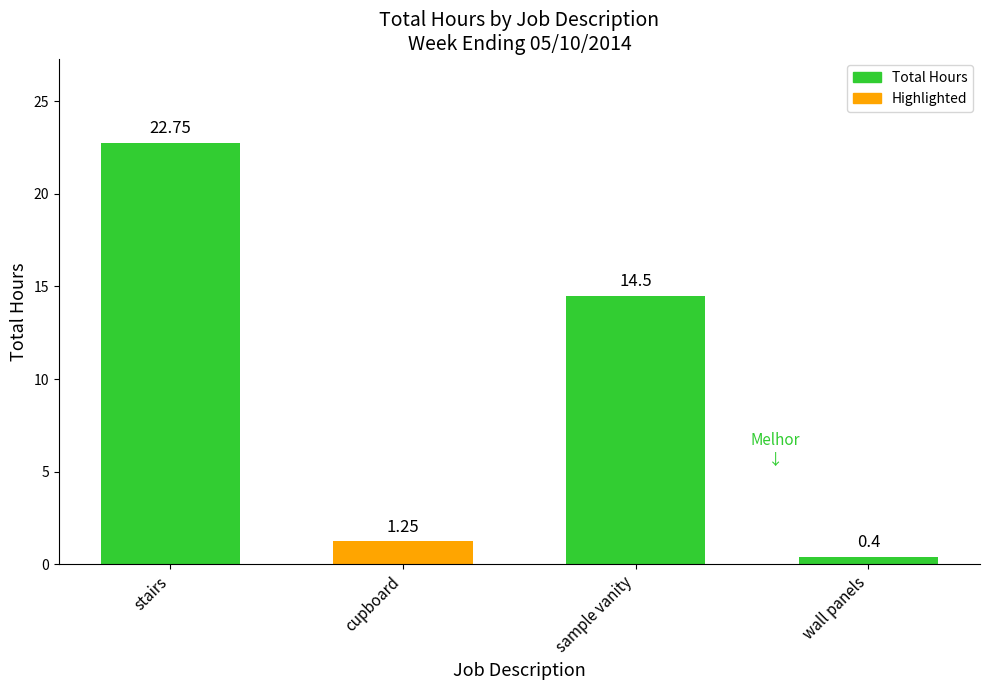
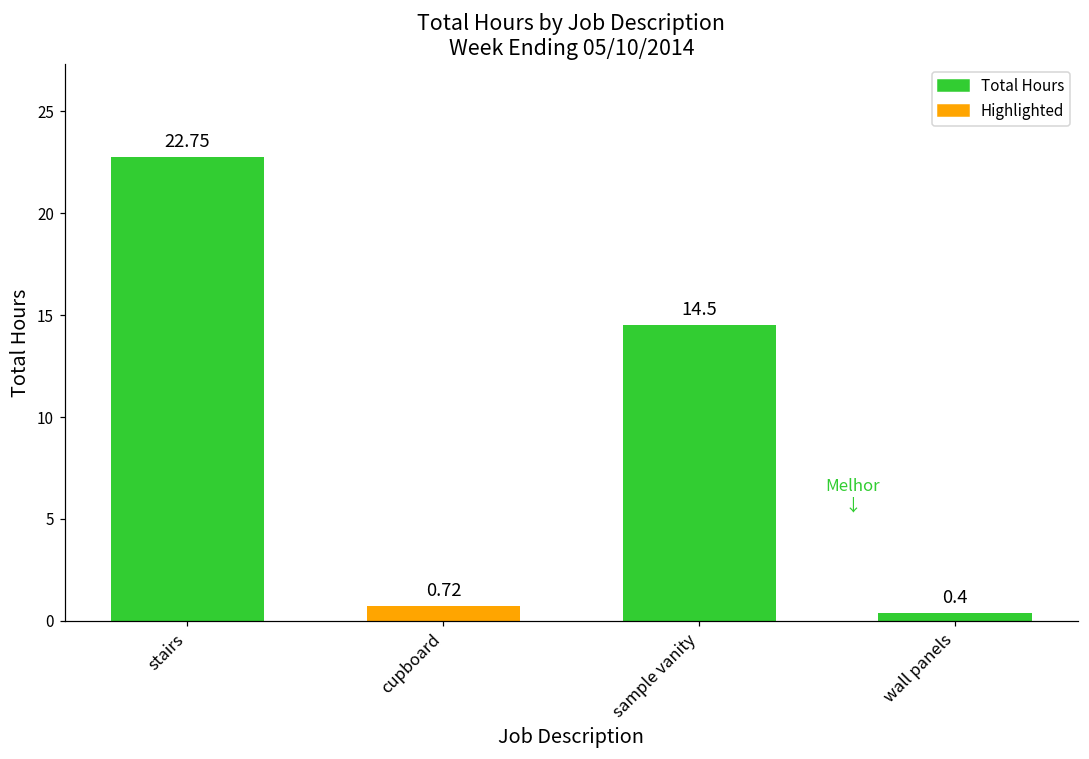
  {
    "stairs": 22.75,
-   "cupboard": 1.25,
+   "cupboard": 0.72,
    "sample vanity": 14.5,
    "wall panels": 0.4
  }
